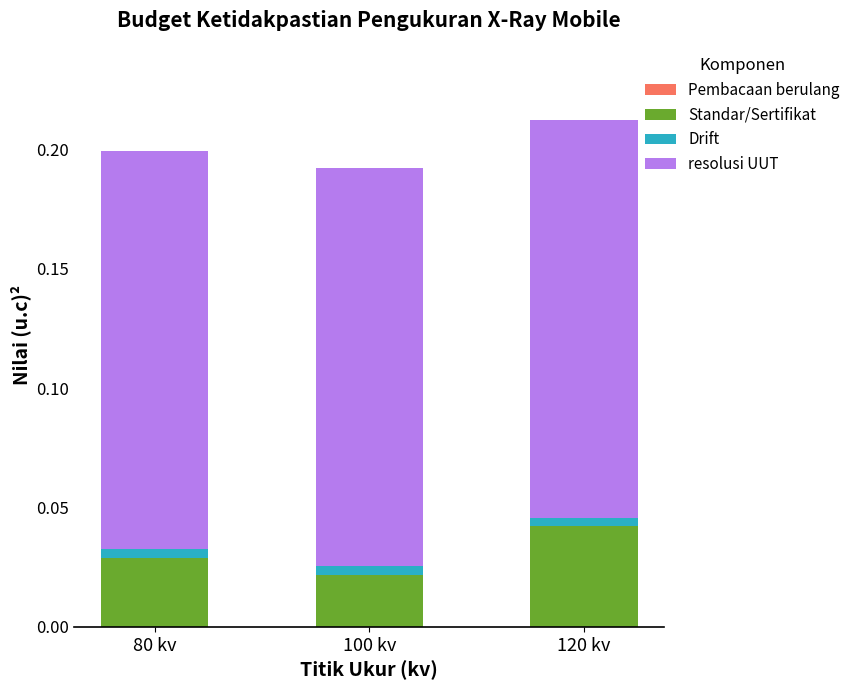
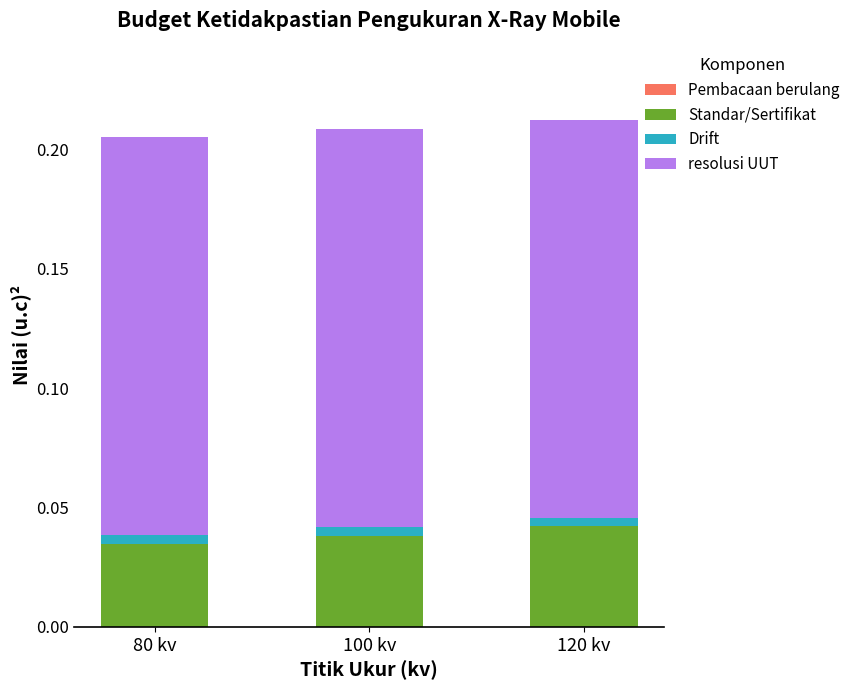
  {
    "Standar/Sertifikat": {
-     "80 kv": 0.029,
-     "100 kv": 0.022,
+     "80 kv": 0.035,
+     "100 kv": 0.038,
      "120 kv": 0.042
    },
    "Drift": {
      "80 kv": 0.004,
      "100 kv": 0.004,
      "120 kv": 0.004
    },
    "resolusi UUT": {
      "80 kv": 0.167,
      "100 kv": 0.167,
      "120 kv": 0.167
    }
  }
